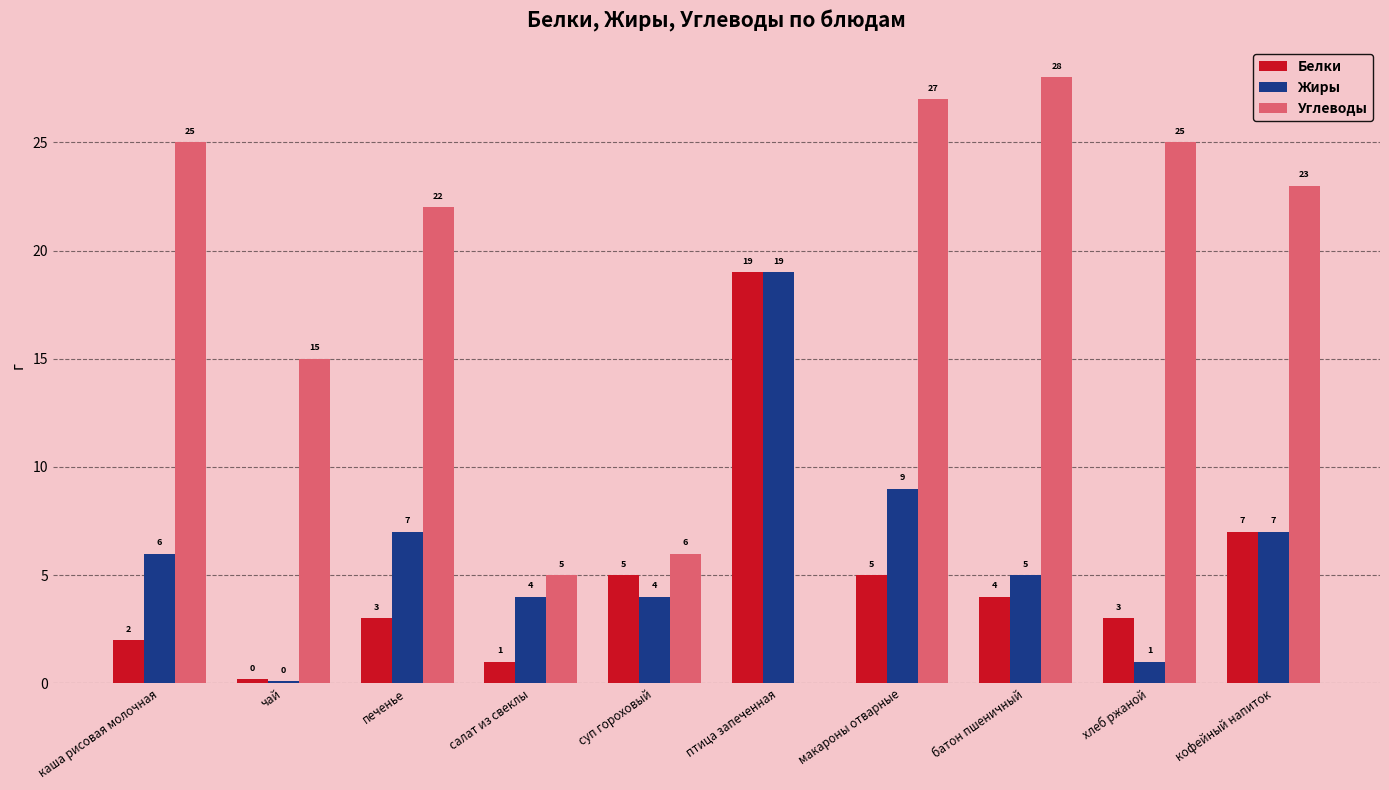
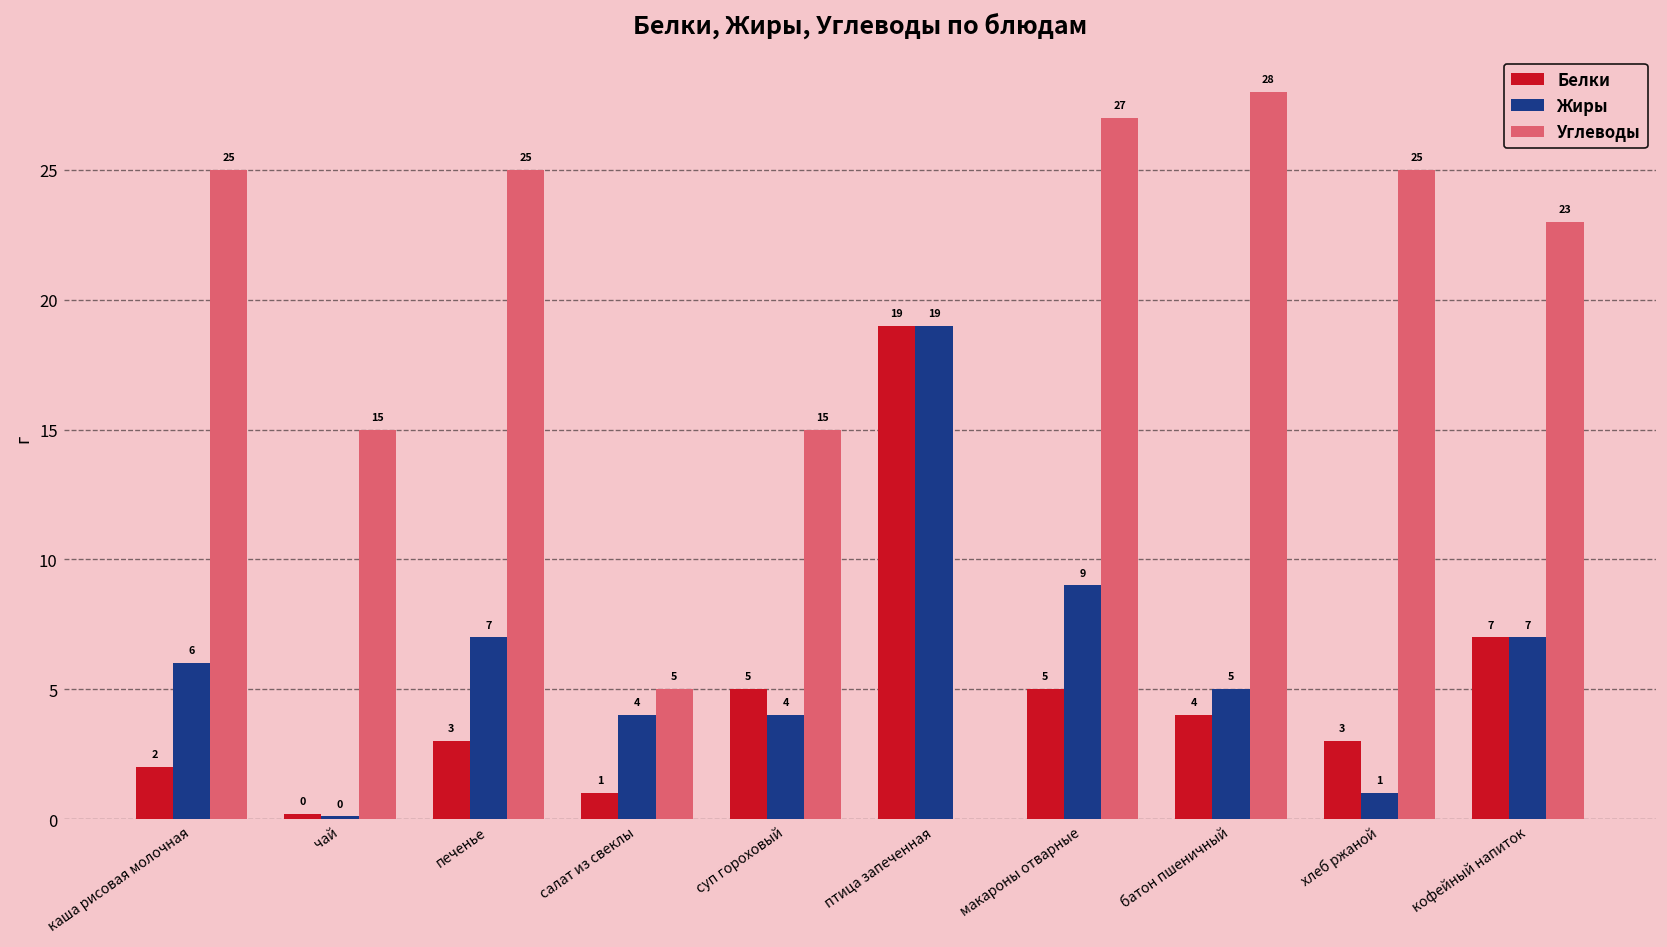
  {
    "Белки": {
      "каша рисовая молочная": 2,
      "чай": 0,
      "печенье": 3,
      "салат из свеклы": 1,
      "суп гороховый": 5,
      "птица запеченная": 19,
      "макароны отварные": 5,
      "батон пшеничный": 4,
      "хлеб ржаной": 3,
      "кофейный напиток": 7
    },
    "Жиры": {
      "каша рисовая молочная": 6,
      "чай": 0,
      "печенье": 7,
      "салат из свеклы": 4,
      "суп гороховый": 4,
      "птица запеченная": 19,
      "макароны отварные": 9,
      "батон пшеничный": 5,
      "хлеб ржаной": 1,
      "кофейный напиток": 7
    },
    "Углеводы": {
      "каша рисовая молочная": 25,
      "чай": 15,
-     "печенье": 22,
+     "печенье": 25,
      "салат из свеклы": 5,
-     "суп гороховый": 6,
+     "суп гороховый": 15,
      "макароны отварные": 27,
      "батон пшеничный": 28,
      "хлеб ржаной": 25,
      "кофейный напиток": 23
    }
  }
